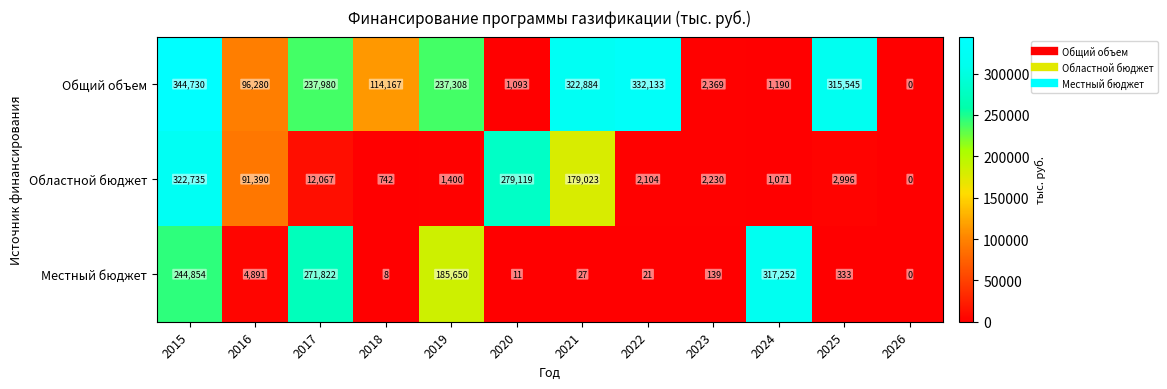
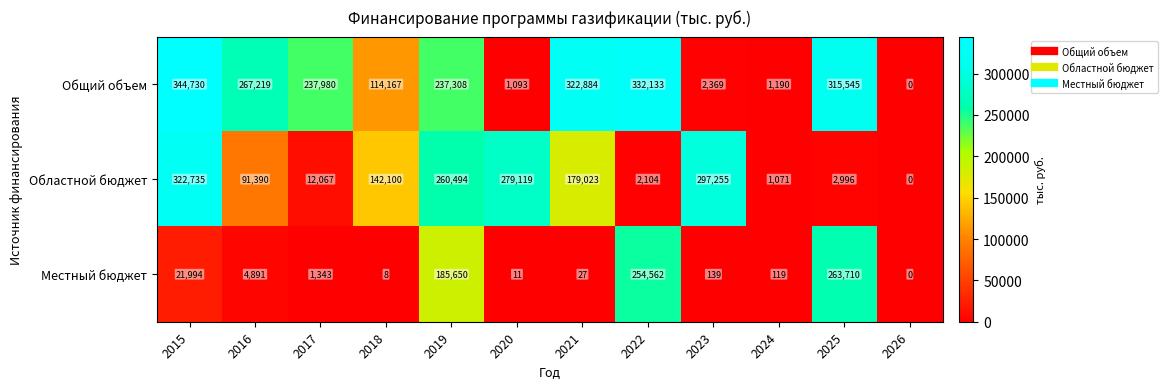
  {
    "Общий объем": {
-     "2016": "96,280"
+     "2016": "267,219"
    },
    "Областной бюджет": {
-     "2018": "742",
-     "2019": "1,400",
-     "2023": "2,230"
+     "2018": "142,100",
+     "2019": "260,494",
+     "2023": "297,255"
    },
    "Местный бюджет": {
-     "2015": "244,854",
-     "2017": "271,822",
-     "2022": "21",
-     "2024": "317,252",
-     "2025": "333"
+     "2015": "21,994",
+     "2017": "1,343",
+     "2022": "254,562",
+     "2024": "119",
+     "2025": "263,710"
    }
  }
